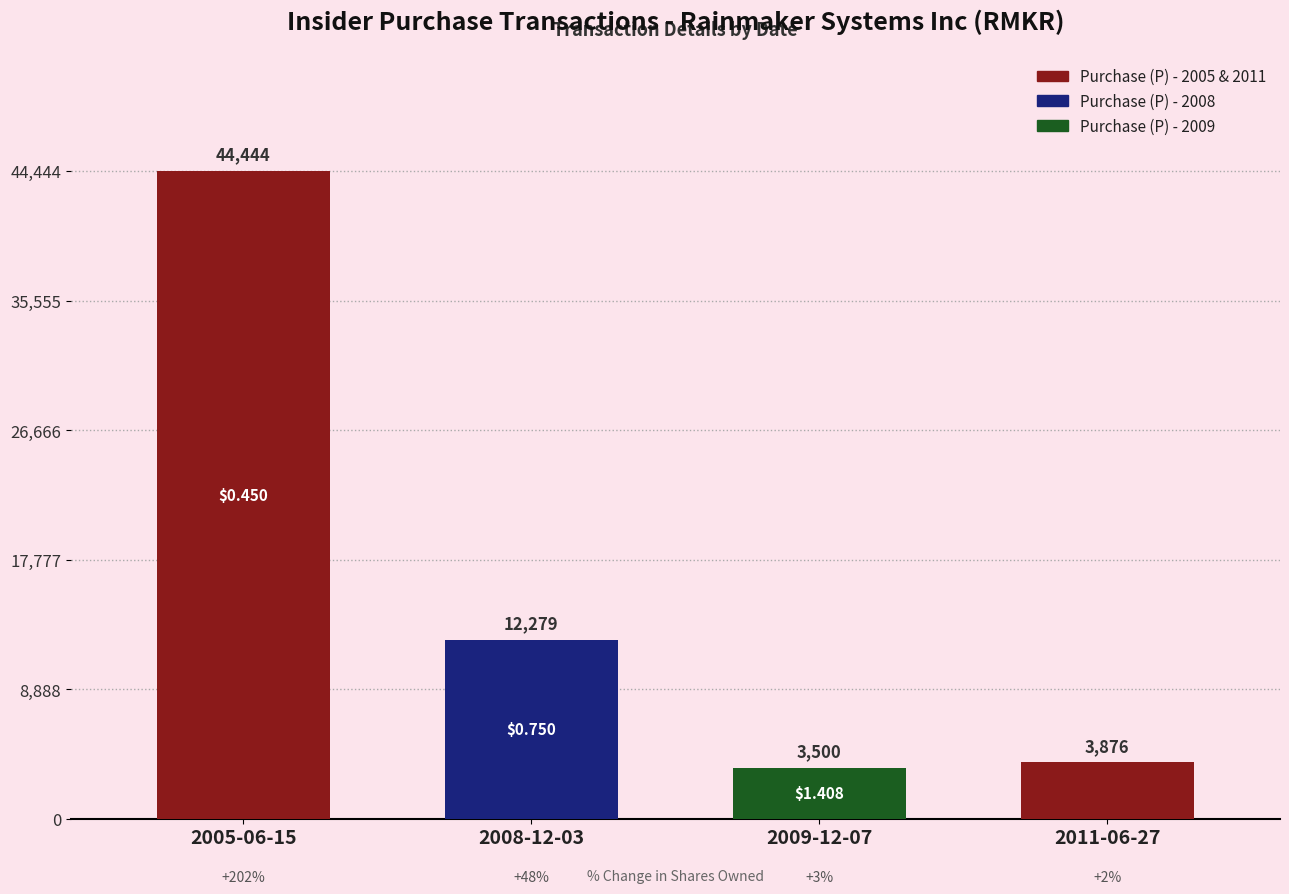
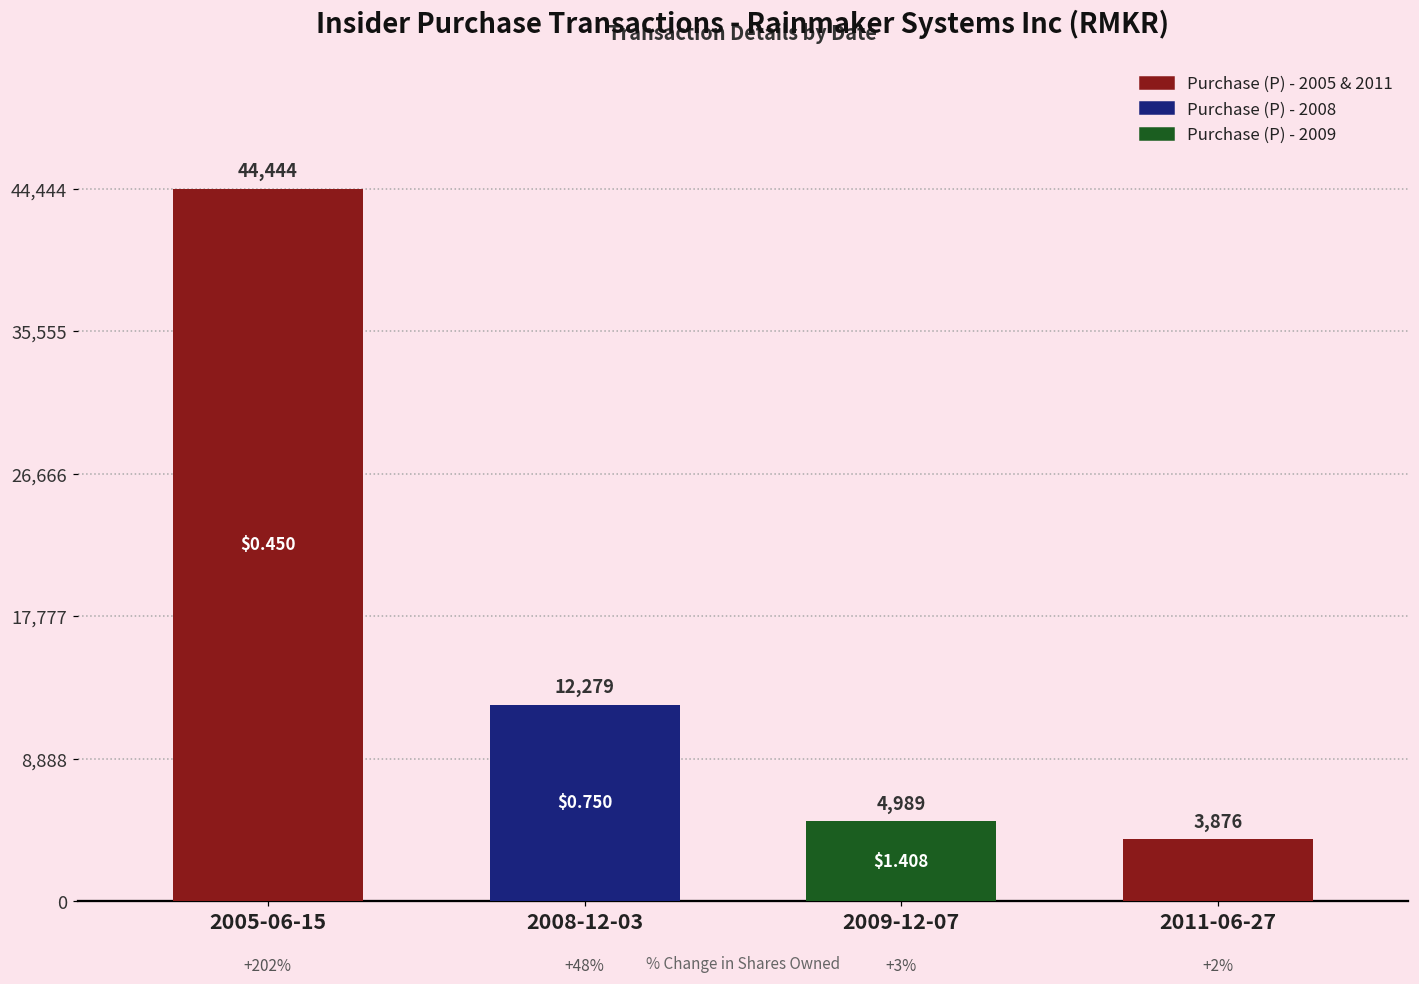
  {
    "2005-06-15": "44,444",
    "2008-12-03": "12,279",
-   "2009-12-07": "3,500",
+   "2009-12-07": "4,989",
    "2011-06-27": "3,876"
  }
